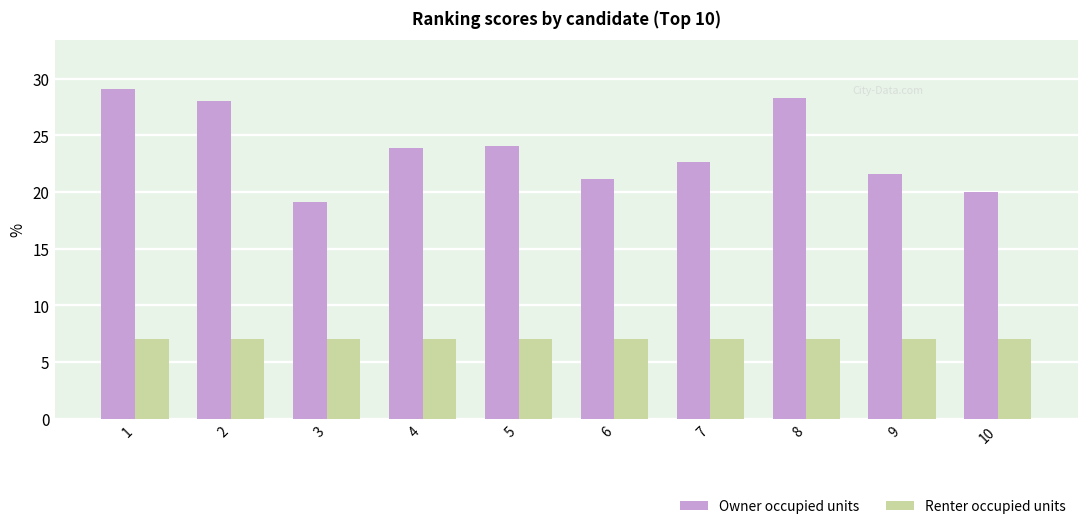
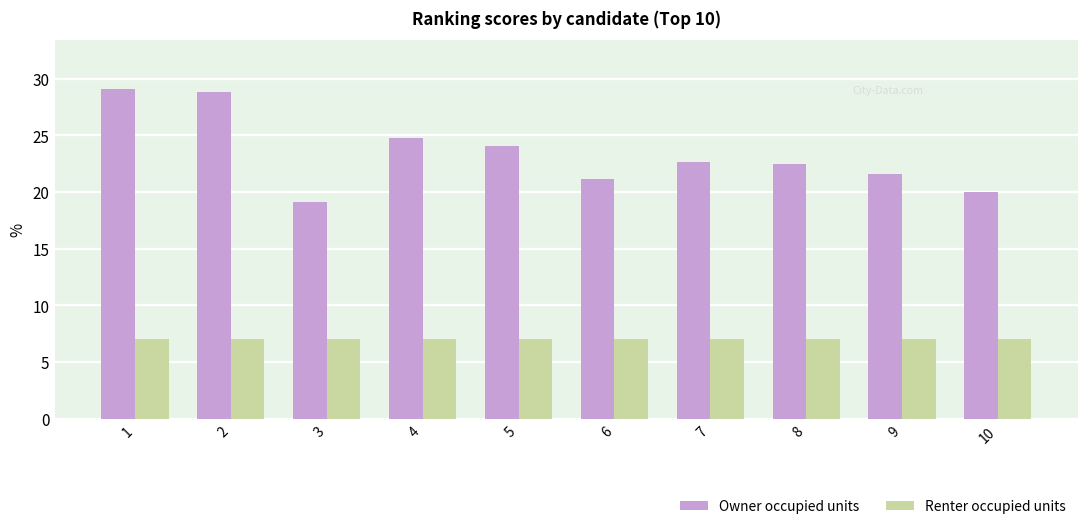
  {
    "Owner occupied units": {
      "1": 29.1,
-     "2": 28.0,
+     "2": 28.8,
      "3": 19.1,
-     "4": 23.9,
+     "4": 24.8,
      "5": 24.1,
      "6": 21.2,
      "7": 22.6,
-     "8": 28.3,
+     "8": 22.4,
      "9": 21.6,
      "10": 20.0
    },
    "Renter occupied units": {
      "1": 7.0,
      "2": 7.0,
      "3": 7.0,
      "4": 7.0,
      "5": 7.0,
      "6": 7.0,
      "7": 7.0,
      "8": 7.0,
      "9": 7.0,
      "10": 7.0
    }
  }
